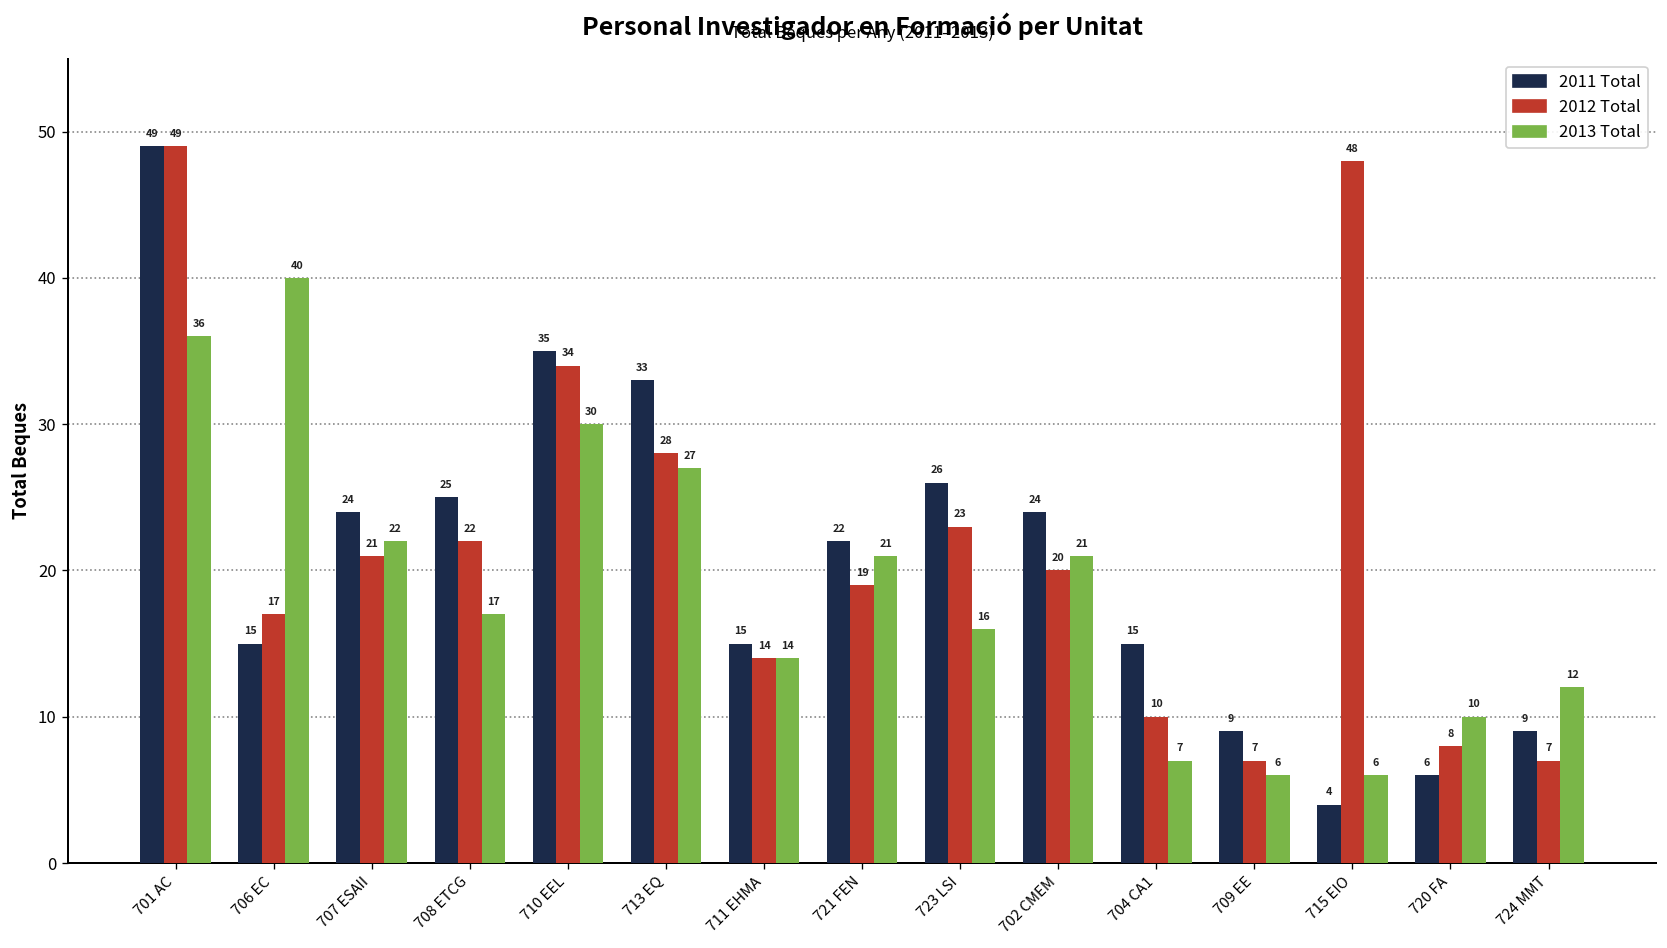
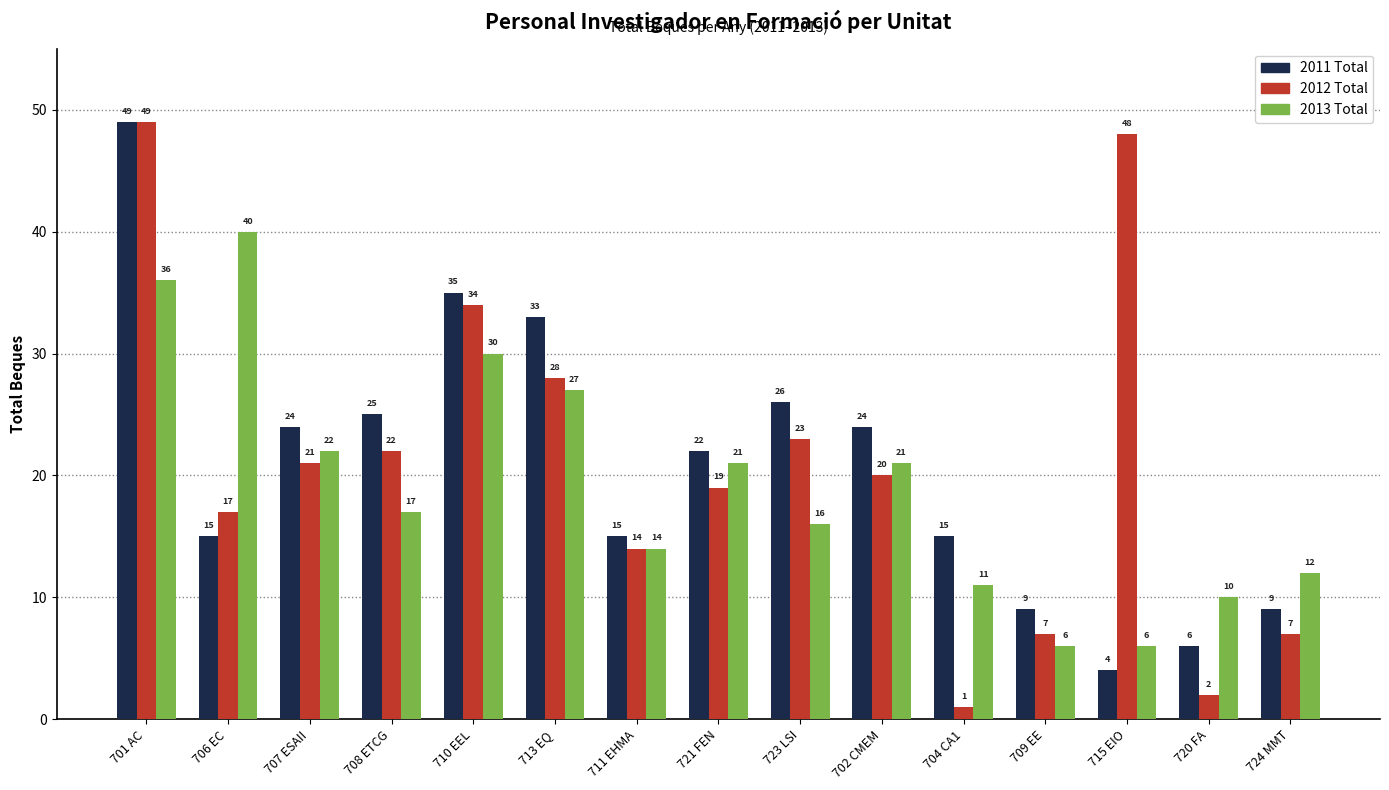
  {
    "2011 Total": {
      "701 AC": 49,
      "706 EC": 15,
      "707 ESAII": 24,
      "708 ETCG": 25,
      "710 EEL": 35,
      "713 EQ": 33,
      "711 EHMA": 15,
      "721 FEN": 22,
      "723 LSI": 26,
      "702 CMEM": 24,
      "704 CA1": 15,
      "709 EE": 9,
      "715 EIO": 4,
      "720 FA": 6,
      "724 MMT": 9
    },
    "2012 Total": {
      "701 AC": 49,
      "706 EC": 17,
      "707 ESAII": 21,
      "708 ETCG": 22,
      "710 EEL": 34,
      "713 EQ": 28,
      "711 EHMA": 14,
      "721 FEN": 19,
      "723 LSI": 23,
      "702 CMEM": 20,
-     "704 CA1": 10,
+     "704 CA1": 1,
      "709 EE": 7,
      "715 EIO": 48,
-     "720 FA": 8,
+     "720 FA": 2,
      "724 MMT": 7
    },
    "2013 Total": {
      "701 AC": 36,
      "706 EC": 40,
      "707 ESAII": 22,
      "708 ETCG": 17,
      "710 EEL": 30,
      "713 EQ": 27,
      "711 EHMA": 14,
      "721 FEN": 21,
      "723 LSI": 16,
      "702 CMEM": 21,
-     "704 CA1": 7,
+     "704 CA1": 11,
      "709 EE": 6,
      "715 EIO": 6,
      "720 FA": 10,
      "724 MMT": 12
    }
  }
